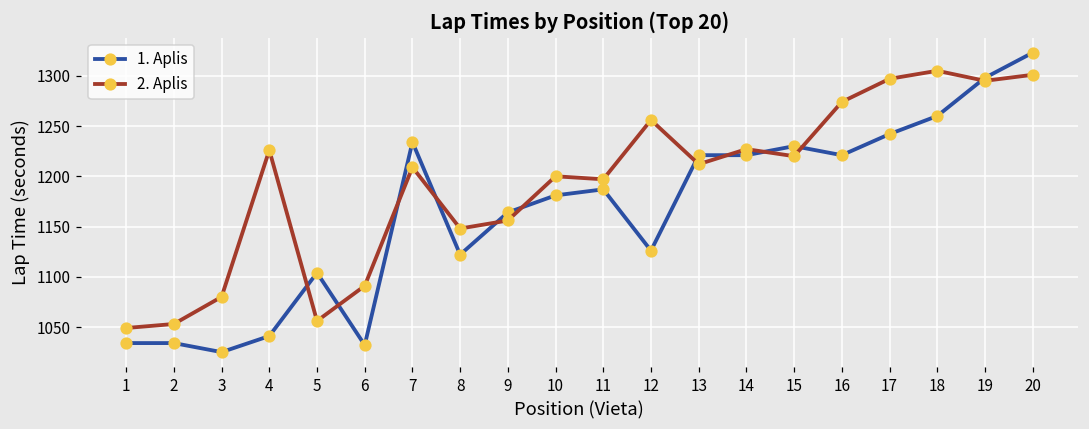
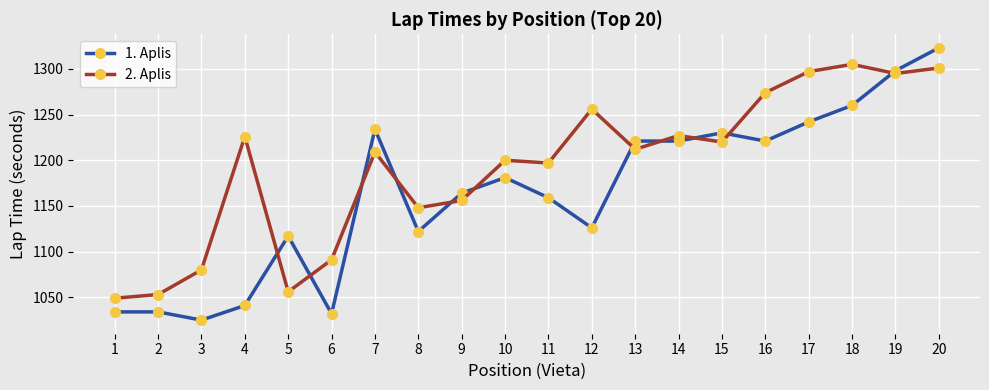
  {
    "1. Aplis": {
      "1": 1030,
      "2": 1030,
      "3": 1030,
      "4": 1040,
-     "5": 1100,
+     "5": 1120,
      "6": 1030,
      "7": 1230,
      "8": 1120,
      "9": 1160,
      "10": 1180,
-     "11": 1190,
+     "11": 1160,
      "12": 1130,
      "13": 1220,
      "14": 1220,
      "15": 1230,
      "16": 1220,
      "17": 1240,
      "18": 1260,
      "19": 1300,
      "20": 1320
    },
    "2. Aplis": {
      "1": 1050,
      "2": 1050,
      "3": 1080,
      "4": 1230,
      "5": 1060,
      "6": 1090,
      "7": 1210,
      "8": 1150,
      "9": 1160,
      "10": 1200,
      "11": 1200,
      "12": 1260,
      "13": 1210,
      "14": 1230,
      "15": 1220,
      "16": 1270,
      "17": 1300,
      "18": 1310,
      "19": 1300,
      "20": 1300
    }
  }
